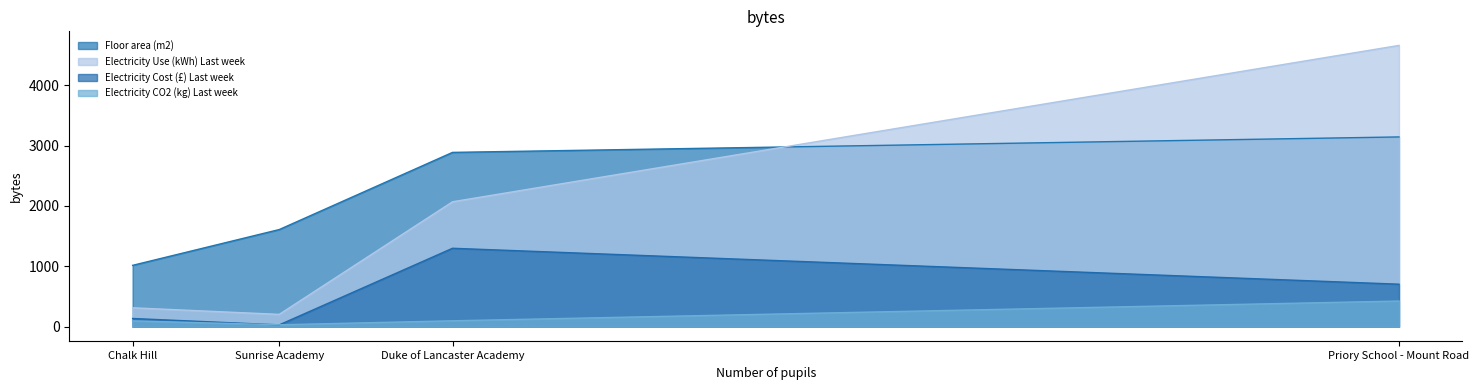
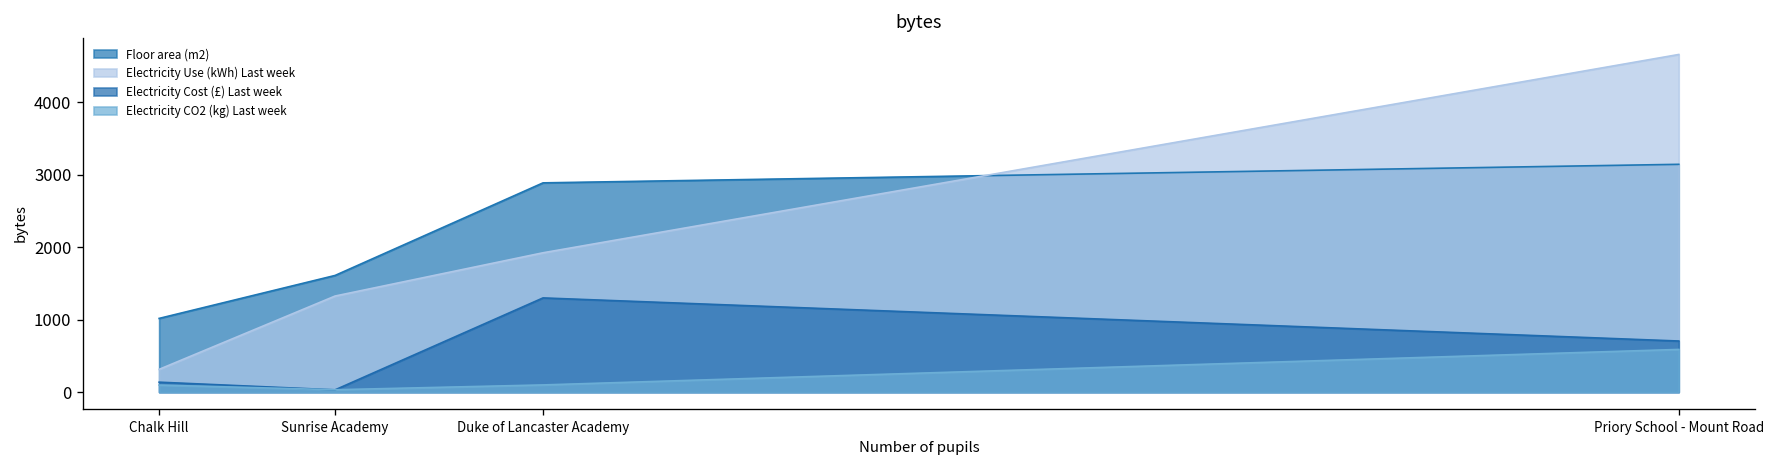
  {
    "Electricity Use (kWh) Last week": {
      "Chalk Hill": 300,
-     "Sunrise Academy": 200,
-     "Duke of Lancaster Academy": 2100,
+     "Sunrise Academy": 1300,
+     "Duke of Lancaster Academy": 1900,
      "Priory School - Mount Road": 4700
    },
    "Electricity CO2 (kg) Last week": {
      "Duke of Lancaster Academy": 100,
-     "Priory School - Mount Road": 400
+     "Priory School - Mount Road": 600
    }
  }
